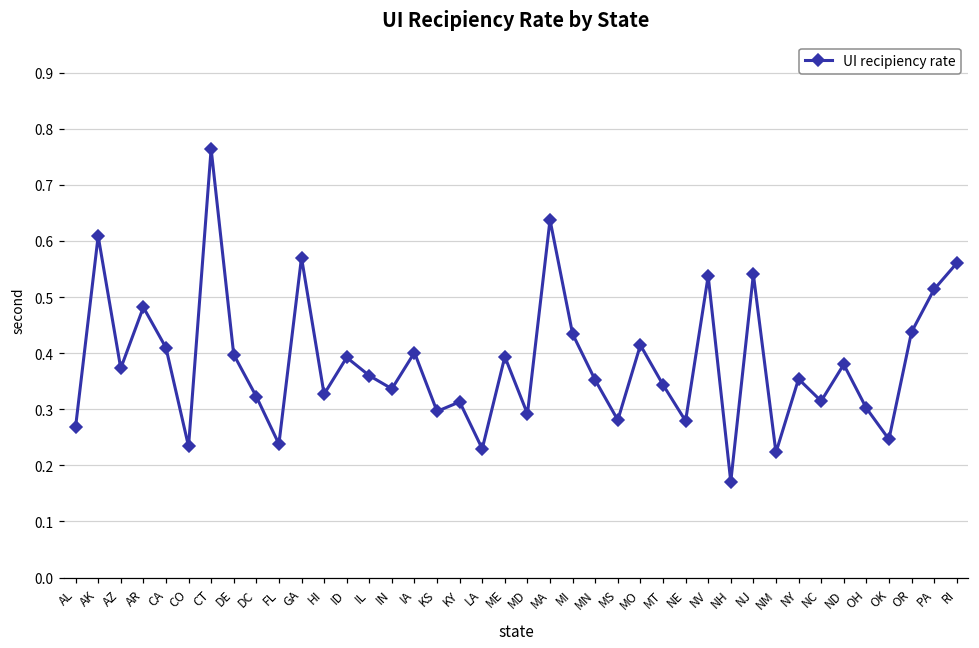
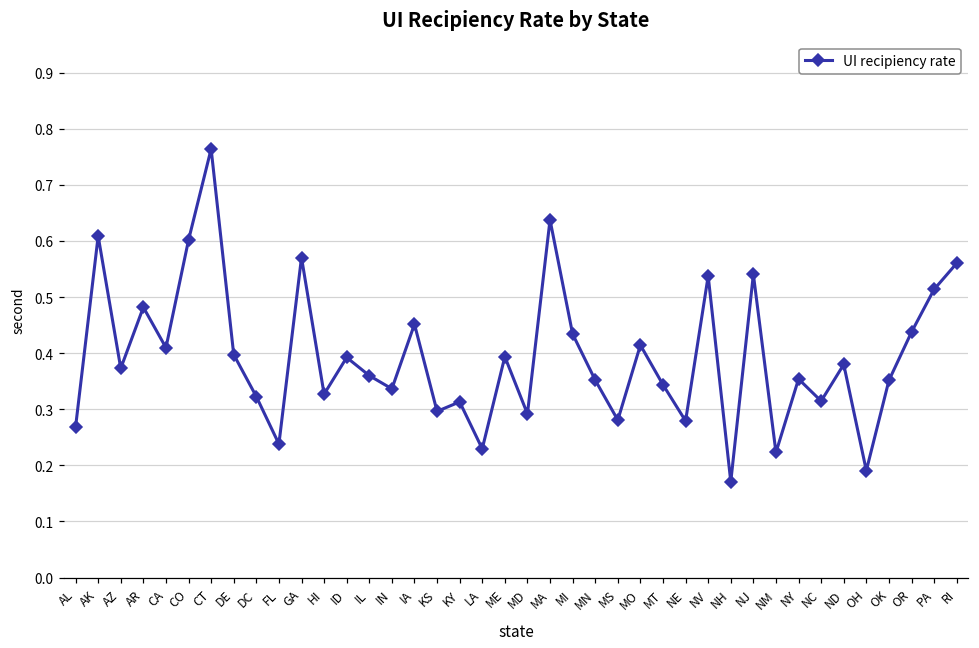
  {
    "AL": 0.27,
    "AK": 0.61,
    "AZ": 0.37,
    "AR": 0.48,
    "CA": 0.41,
-   "CO": 0.23,
+   "CO": 0.60,
    "CT": 0.76,
    "DE": 0.40,
    "DC": 0.32,
    "FL": 0.24,
    "GA": 0.57,
    "HI": 0.33,
    "ID": 0.39,
    "IL": 0.36,
    "IN": 0.34,
-   "IA": 0.40,
+   "IA": 0.45,
    "KS": 0.30,
    "KY": 0.31,
    "LA": 0.23,
    "ME": 0.39,
    "MD": 0.29,
    "MA": 0.64,
    "MI": 0.43,
    "MN": 0.35,
    "MS": 0.28,
    "MO": 0.41,
    "MT": 0.34,
    "NE": 0.28,
    "NV": 0.54,
    "NH": 0.17,
    "NJ": 0.54,
    "NM": 0.22,
    "NY": 0.35,
    "NC": 0.31,
    "ND": 0.38,
-   "OH": 0.30,
-   "OK": 0.25,
+   "OH": 0.19,
+   "OK": 0.35,
    "OR": 0.44,
    "PA": 0.51,
    "RI": 0.56
  }
